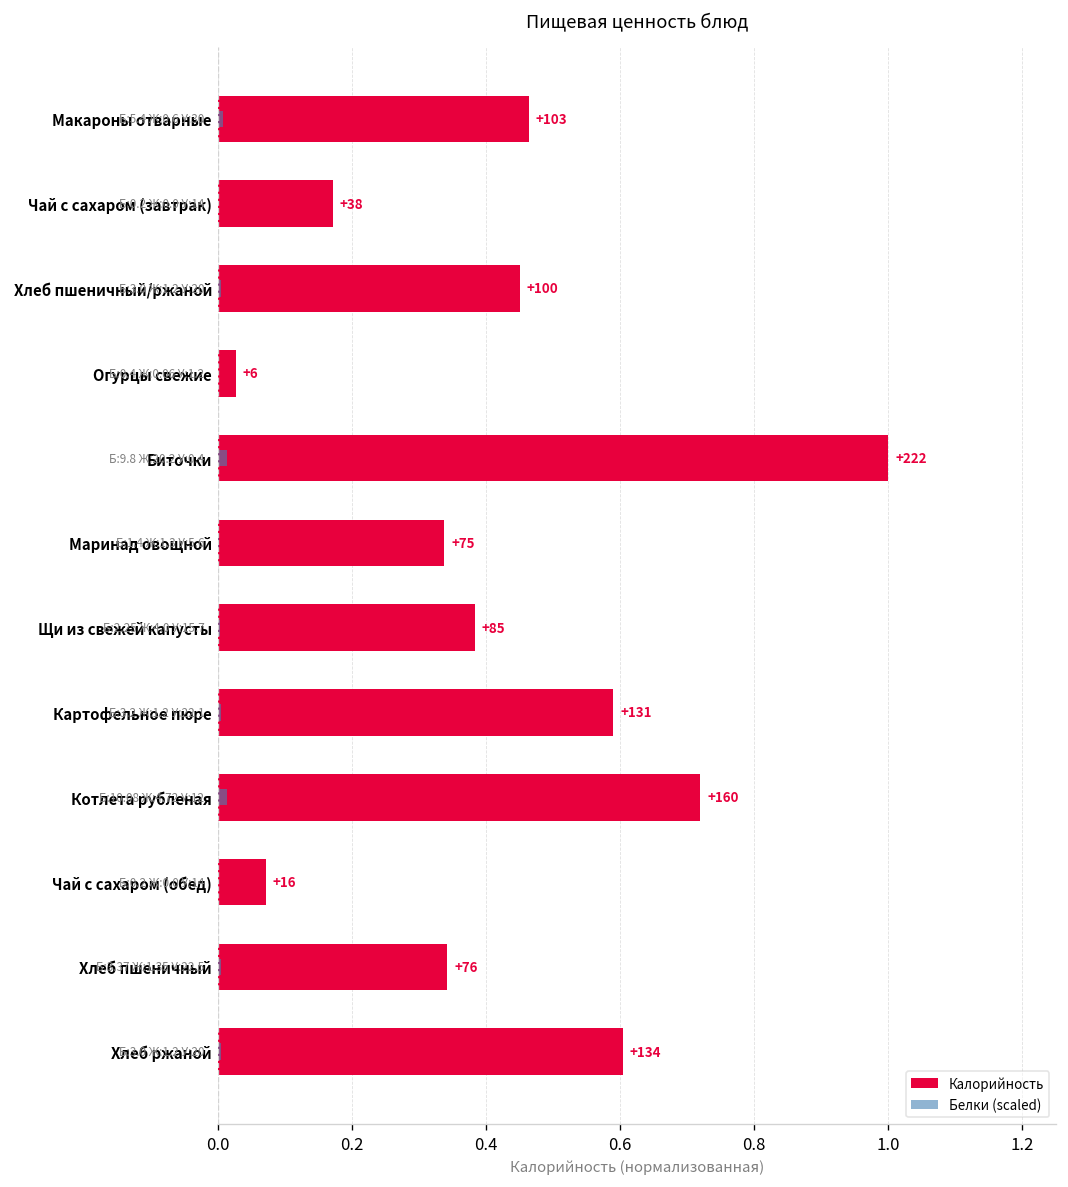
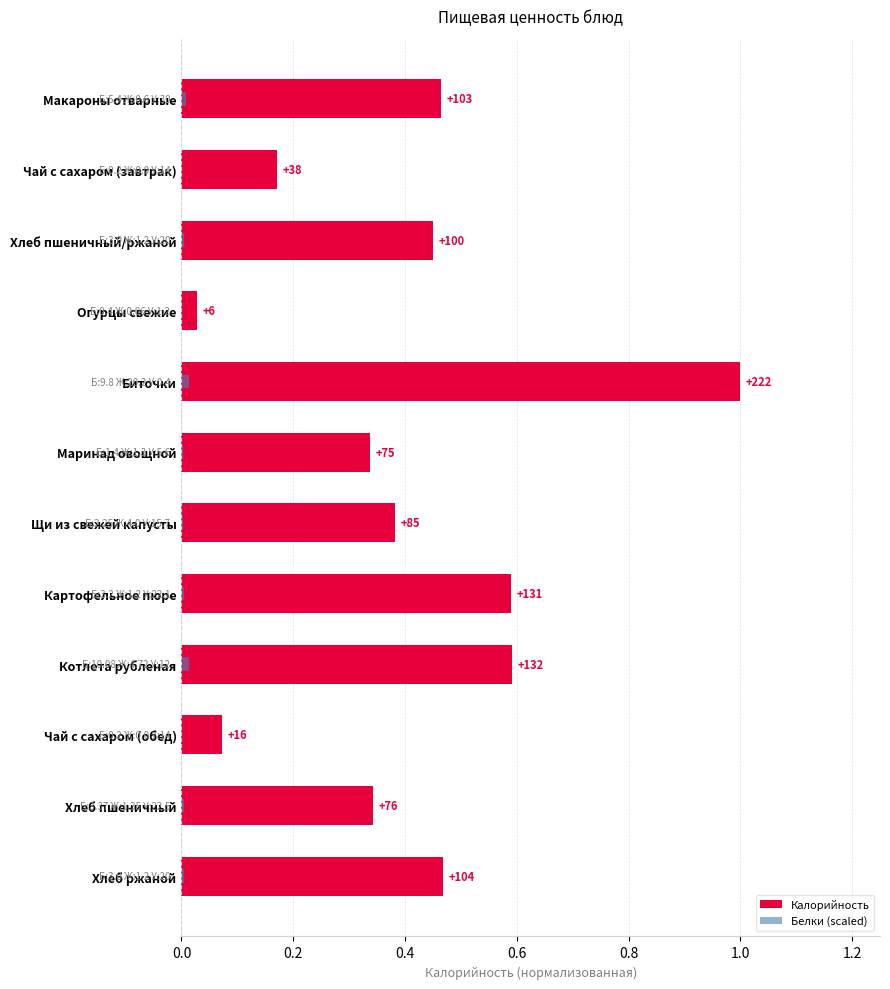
  {
    "Калорийность": {
-     "Котлета рубленая": "+160",
-     "Хлеб ржаной": "+134"
+     "Котлета рубленая": "+132",
+     "Хлеб ржаной": "+104"
    },
    "Белки (scaled)": {
      "Чай с сахаром (завтрак)": "0.0",
      "Чай с сахаром (обед)": "0.0"
    }
  }
